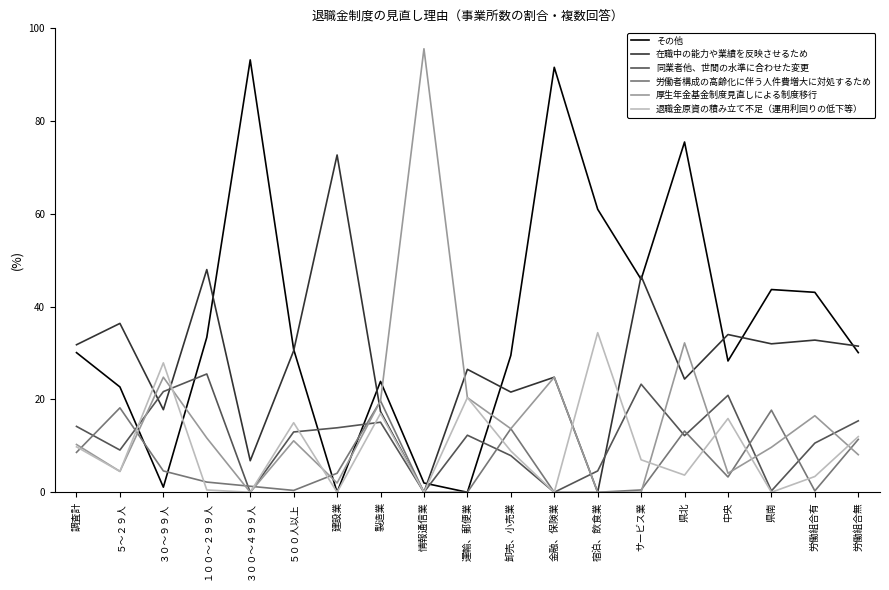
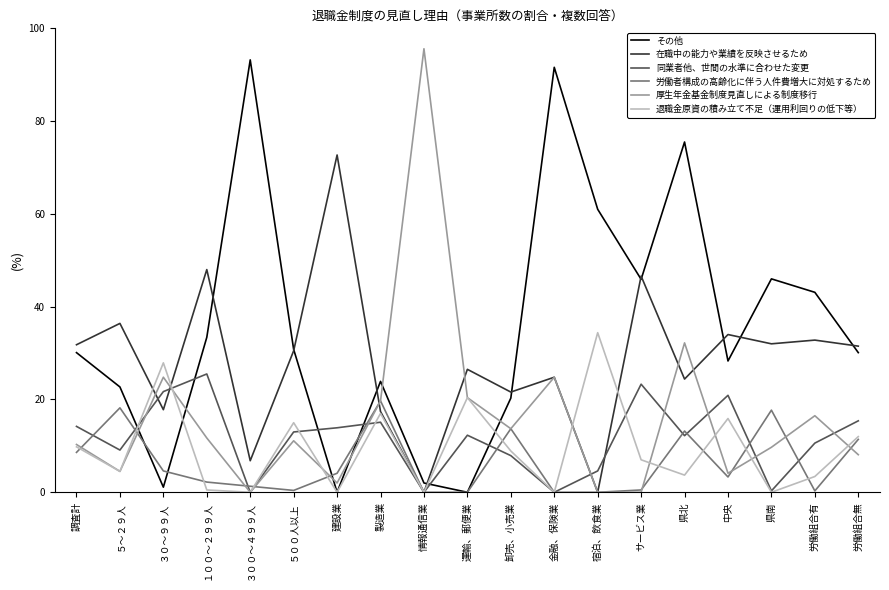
  {
    "その他": {
      "調査計": 30,
      "５～２９人": 23,
      "３０～９９人": 1,
      "１００～２９９人": 33,
      "３００～４９９人": 93,
      "製造業": 24,
      "情報通信業": 2,
-     "卸売、小売業": 30,
+     "卸売、小売業": 20,
      "金融、保険業": 92,
      "宿泊、飲食業": 61,
      "サービス業": 46,
      "県北": 76,
      "中央": 28,
-     "県南": 44,
+     "県南": 46,
      "労働組合有": 43,
      "労働組合無": 30
    }
  }
